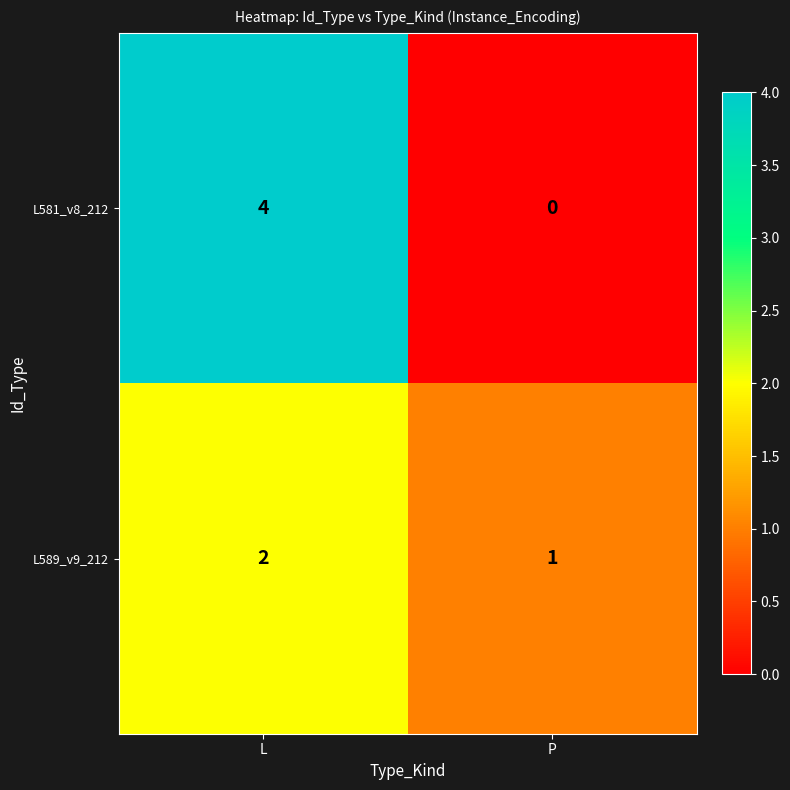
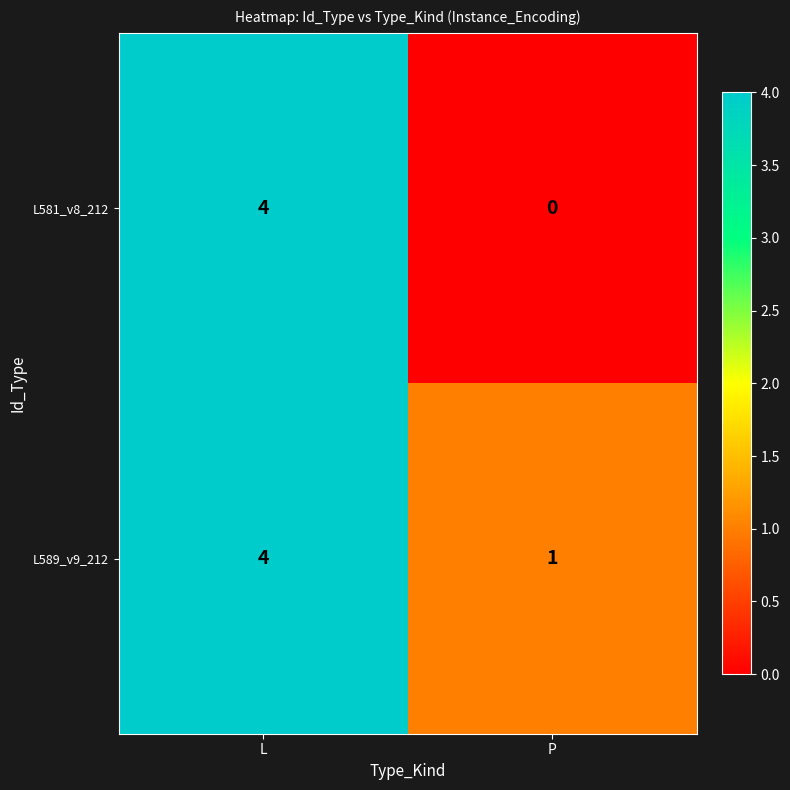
  {
    "L581_v8_212": {
      "L": 4,
      "P": 0
    },
    "L589_v9_212": {
-     "L": 2,
+     "L": 4,
      "P": 1
    }
  }
